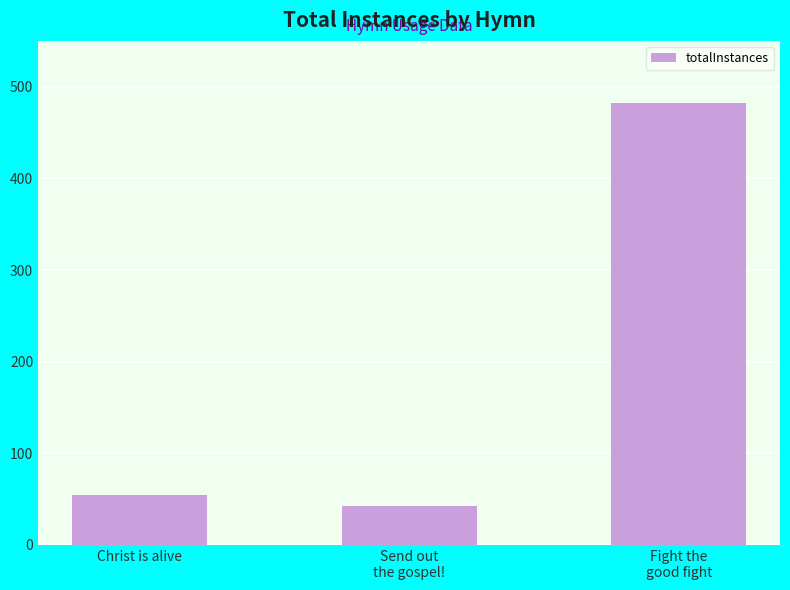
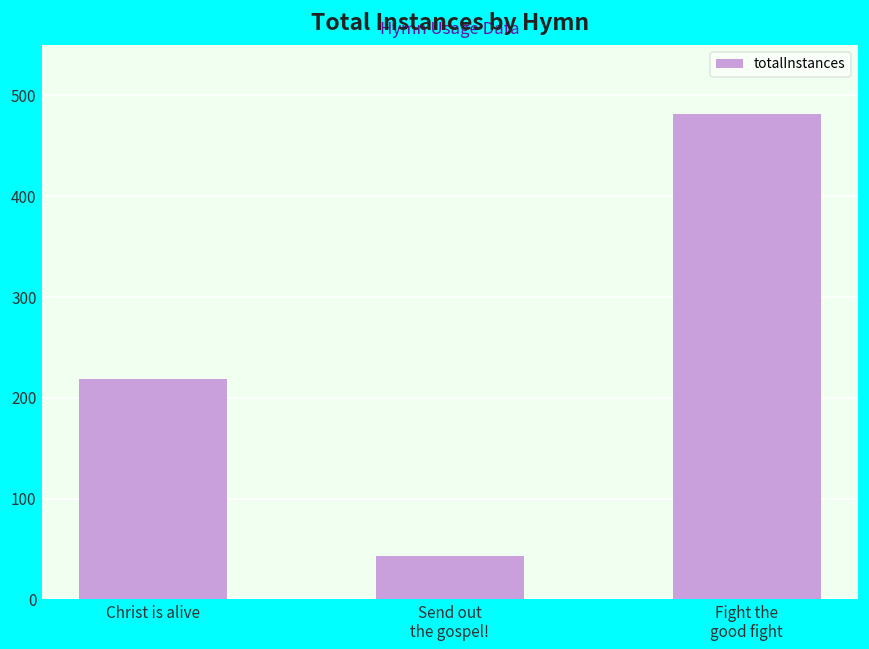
  {
-   "Christ is alive": 50,
+   "Christ is alive": 220,
    "Send out the gospel!": 40,
    "Fight the good fight": 480
  }
